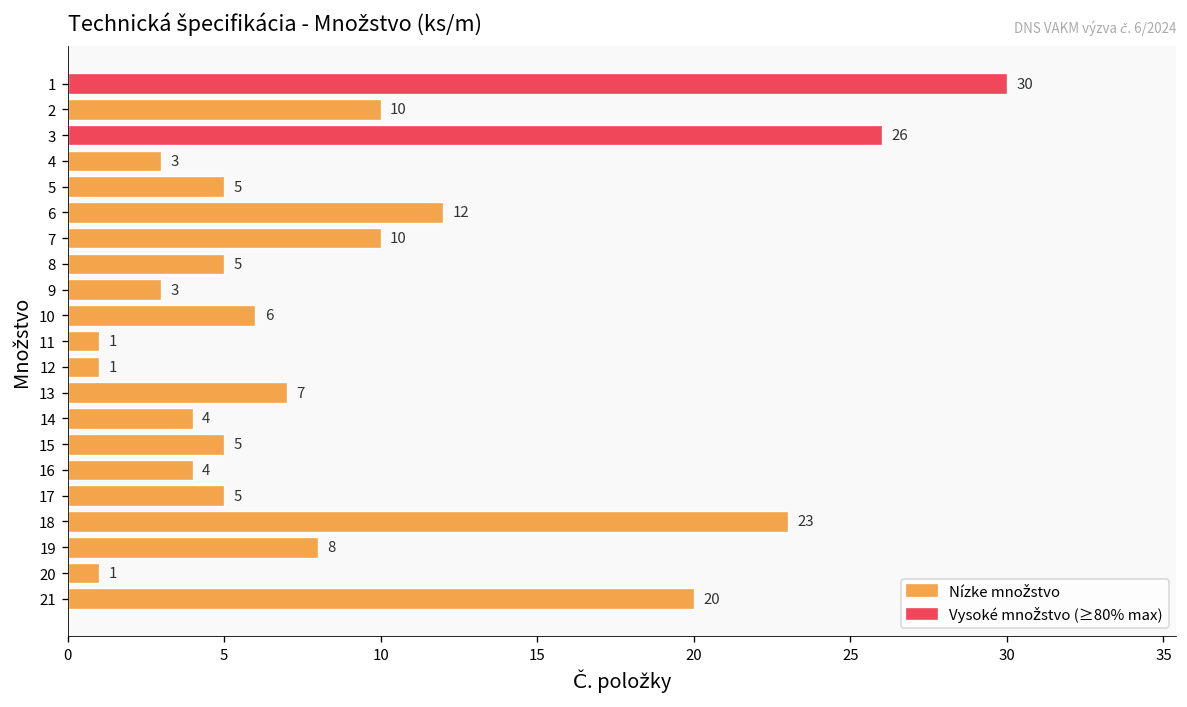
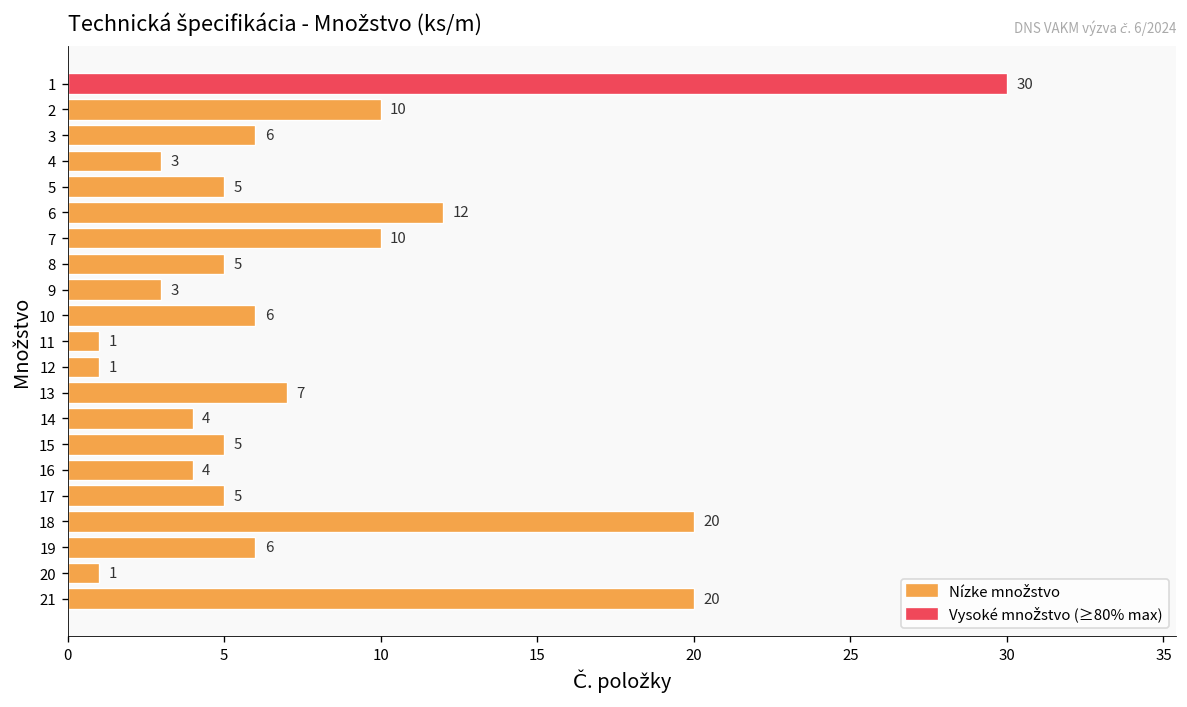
  {
    "1": 30,
    "2": 10,
-   "3": 26,
+   "3": 6,
    "4": 3,
    "5": 5,
    "6": 12,
    "7": 10,
    "8": 5,
    "9": 3,
    "10": 6,
    "11": 1,
    "12": 1,
    "13": 7,
    "14": 4,
    "15": 5,
    "16": 4,
    "17": 5,
-   "18": 23,
-   "19": 8,
+   "18": 20,
+   "19": 6,
    "20": 1,
    "21": 20
  }
